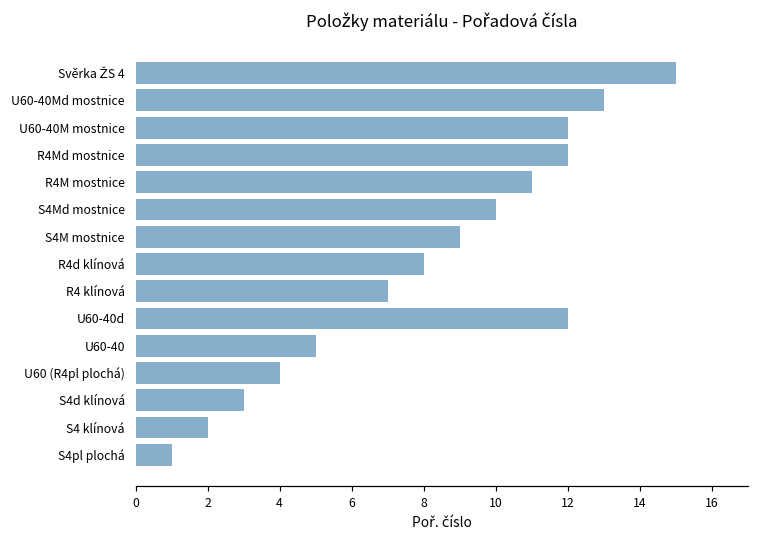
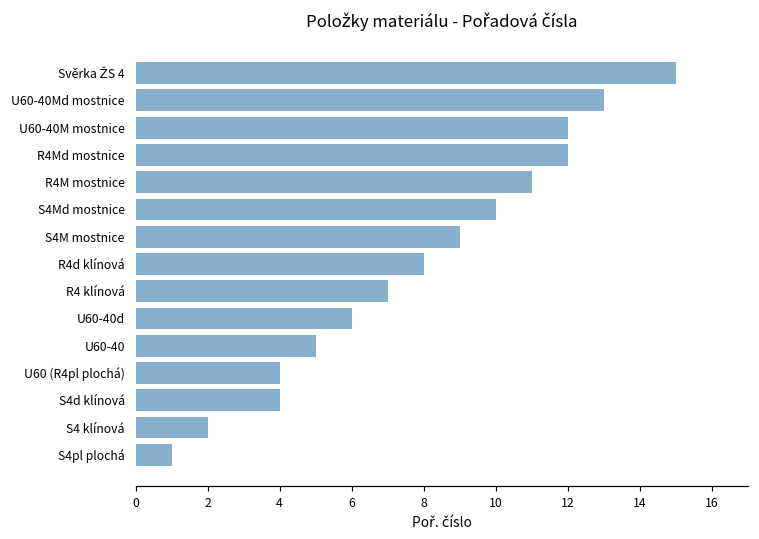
  {
    "Svěrka ŽS 4": 15,
    "U60-40Md mostnice": 13,
    "U60-40M mostnice": 12,
    "R4Md mostnice": 12,
    "R4M mostnice": 11,
    "S4Md mostnice": 10,
    "S4M mostnice": 9,
    "R4d klínová": 8,
    "R4 klínová": 7,
-   "U60-40d": 12,
+   "U60-40d": 6,
    "U60-40": 5,
    "U60 (R4pl plochá)": 4,
-   "S4d klínová": 3,
+   "S4d klínová": 4,
    "S4 klínová": 2,
    "S4pl plochá": 1
  }
